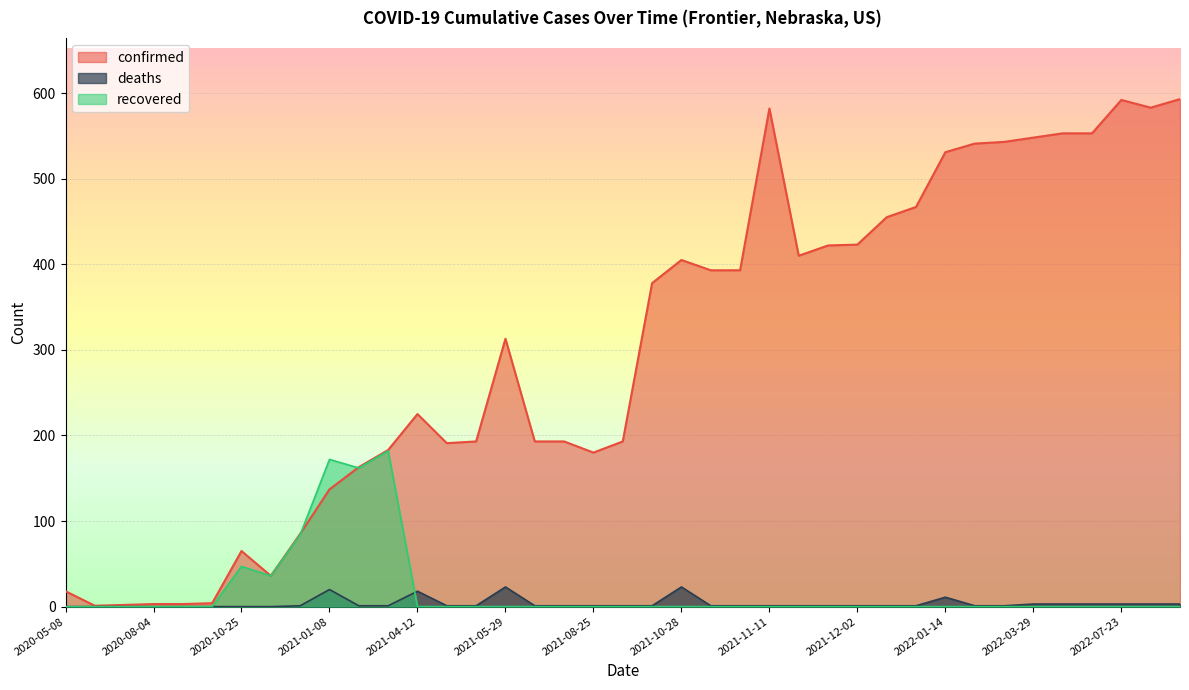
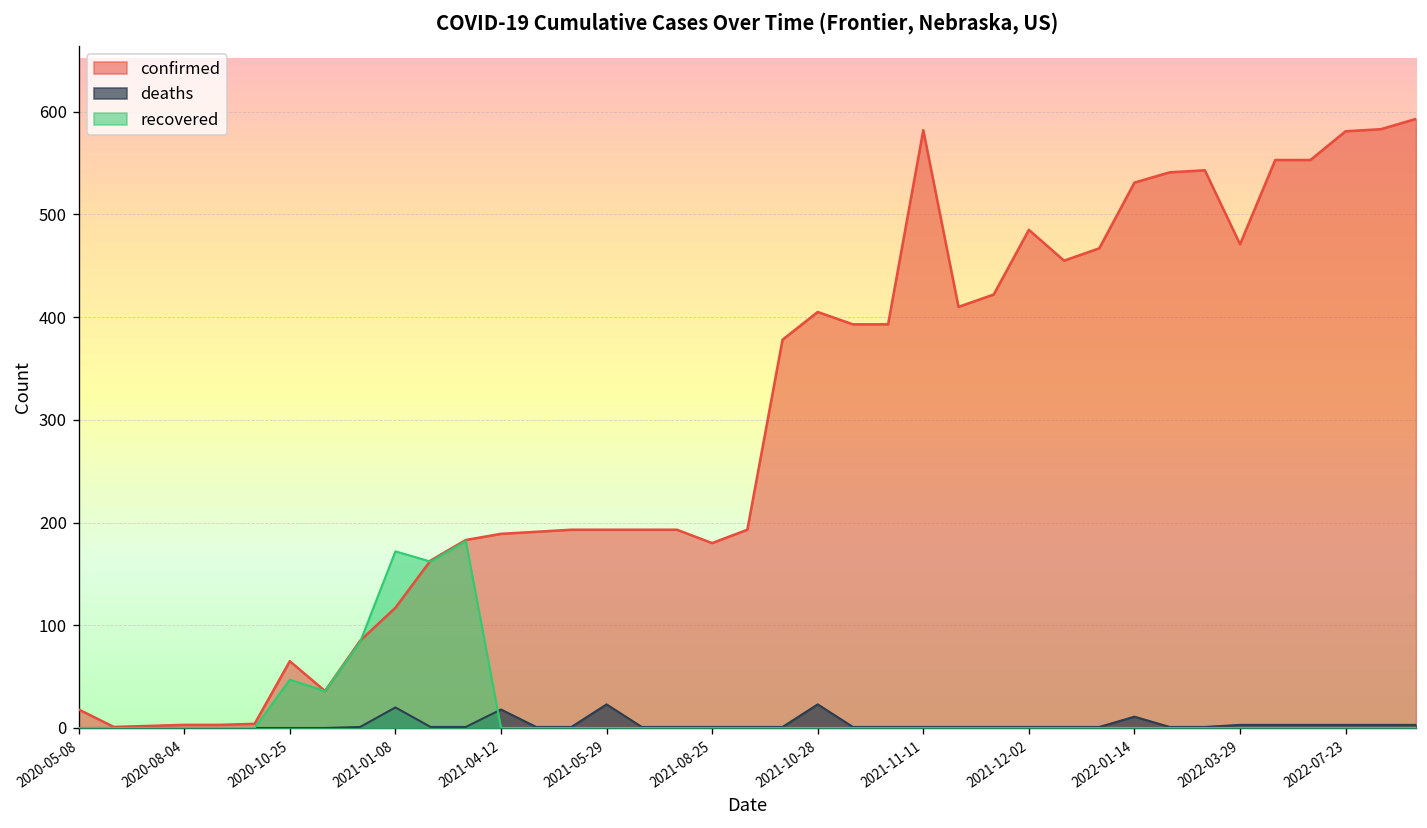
  {
    "confirmed": {
      "2020-05-08": 20,
      "2020-10-25": 70,
-     "2021-01-08": 140,
-     "2021-04-12": 230,
-     "2021-05-29": 310,
+     "2021-01-08": 120,
+     "2021-04-12": 190,
+     "2021-05-29": 190,
      "2021-08-25": 180,
      "2021-10-28": 410,
      "2021-11-11": 580,
-     "2021-12-02": 420,
+     "2021-12-02": 490,
      "2022-01-14": 530,
-     "2022-03-29": 550,
-     "2022-07-23": 590
+     "2022-03-29": 470,
+     "2022-07-23": 580
    },
    "deaths": {
      "2020-10-25": 0,
      "2021-01-08": 20,
      "2021-04-12": 20,
      "2021-05-29": 20,
      "2021-10-28": 20,
      "2022-01-14": 10
    },
    "recovered": {
      "2020-10-25": 50,
      "2021-01-08": 170,
      "2021-04-12": 0,
      "2021-05-29": 0,
      "2021-10-28": 0,
      "2022-01-14": 0
    }
  }
